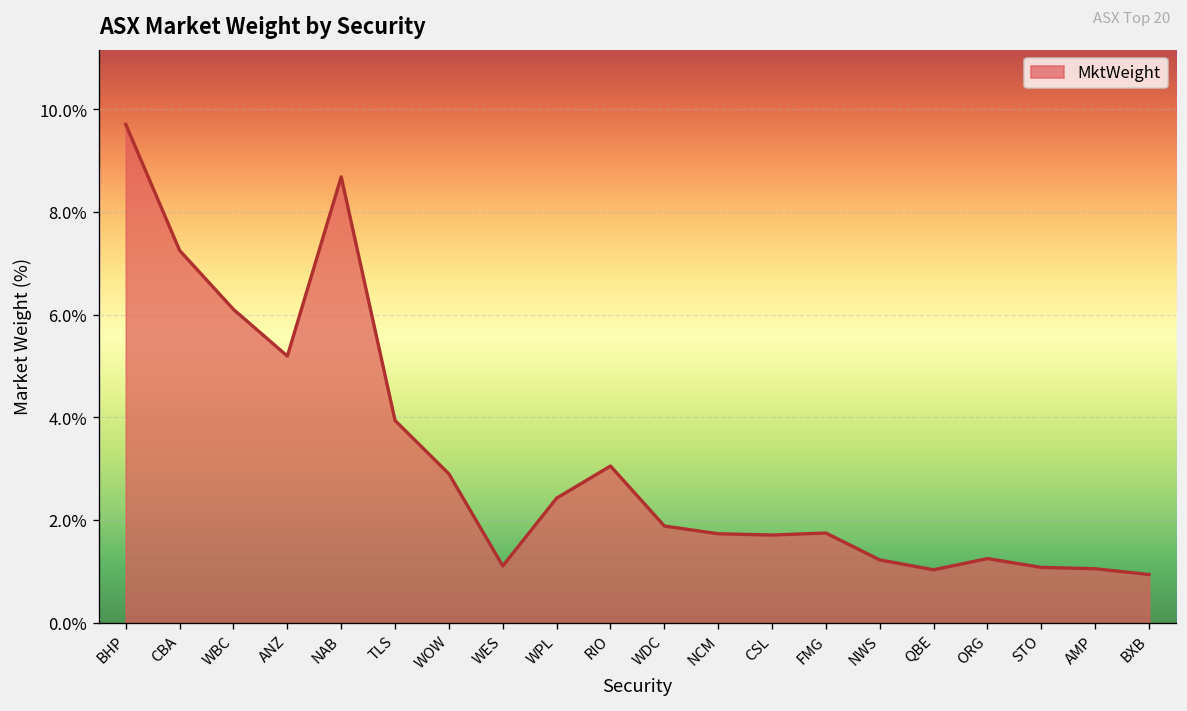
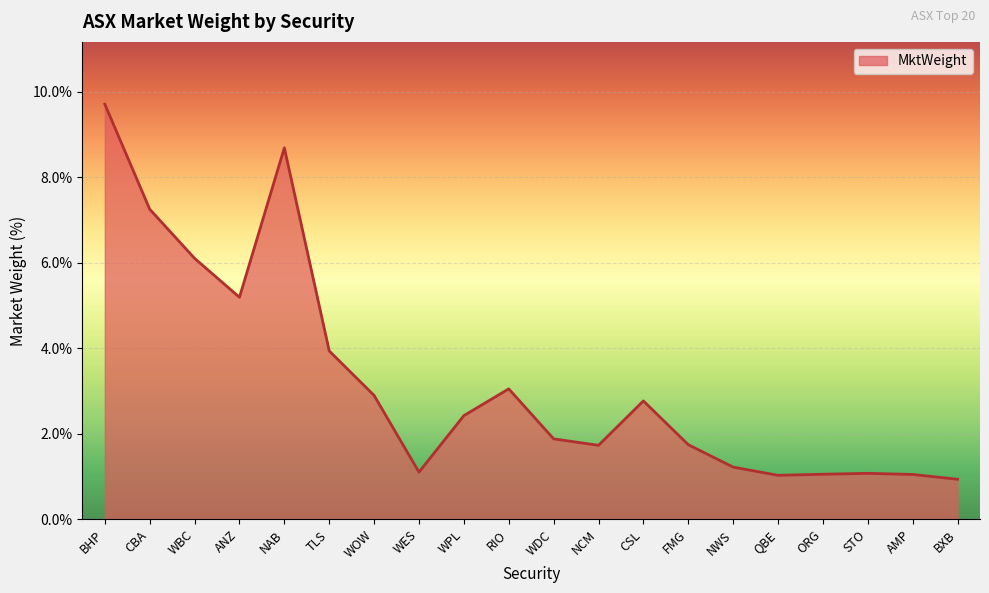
  {
    "BHP": "9.7%",
    "CBA": "7.3%",
    "WBC": "6.1%",
    "ANZ": "5.2%",
    "NAB": "8.7%",
    "TLS": "3.9%",
    "WOW": "2.9%",
    "WES": "1.1%",
    "WPL": "2.4%",
    "RIO": "3.1%",
    "WDC": "1.9%",
    "NCM": "1.7%",
-   "CSL": "1.7%",
+   "CSL": "2.8%",
    "FMG": "1.7%",
    "NWS": "1.2%",
    "QBE": "1.0%",
-   "ORG": "1.2%",
+   "ORG": "1.1%",
    "STO": "1.1%",
    "AMP": "1.1%",
    "BXB": "0.9%"
  }
